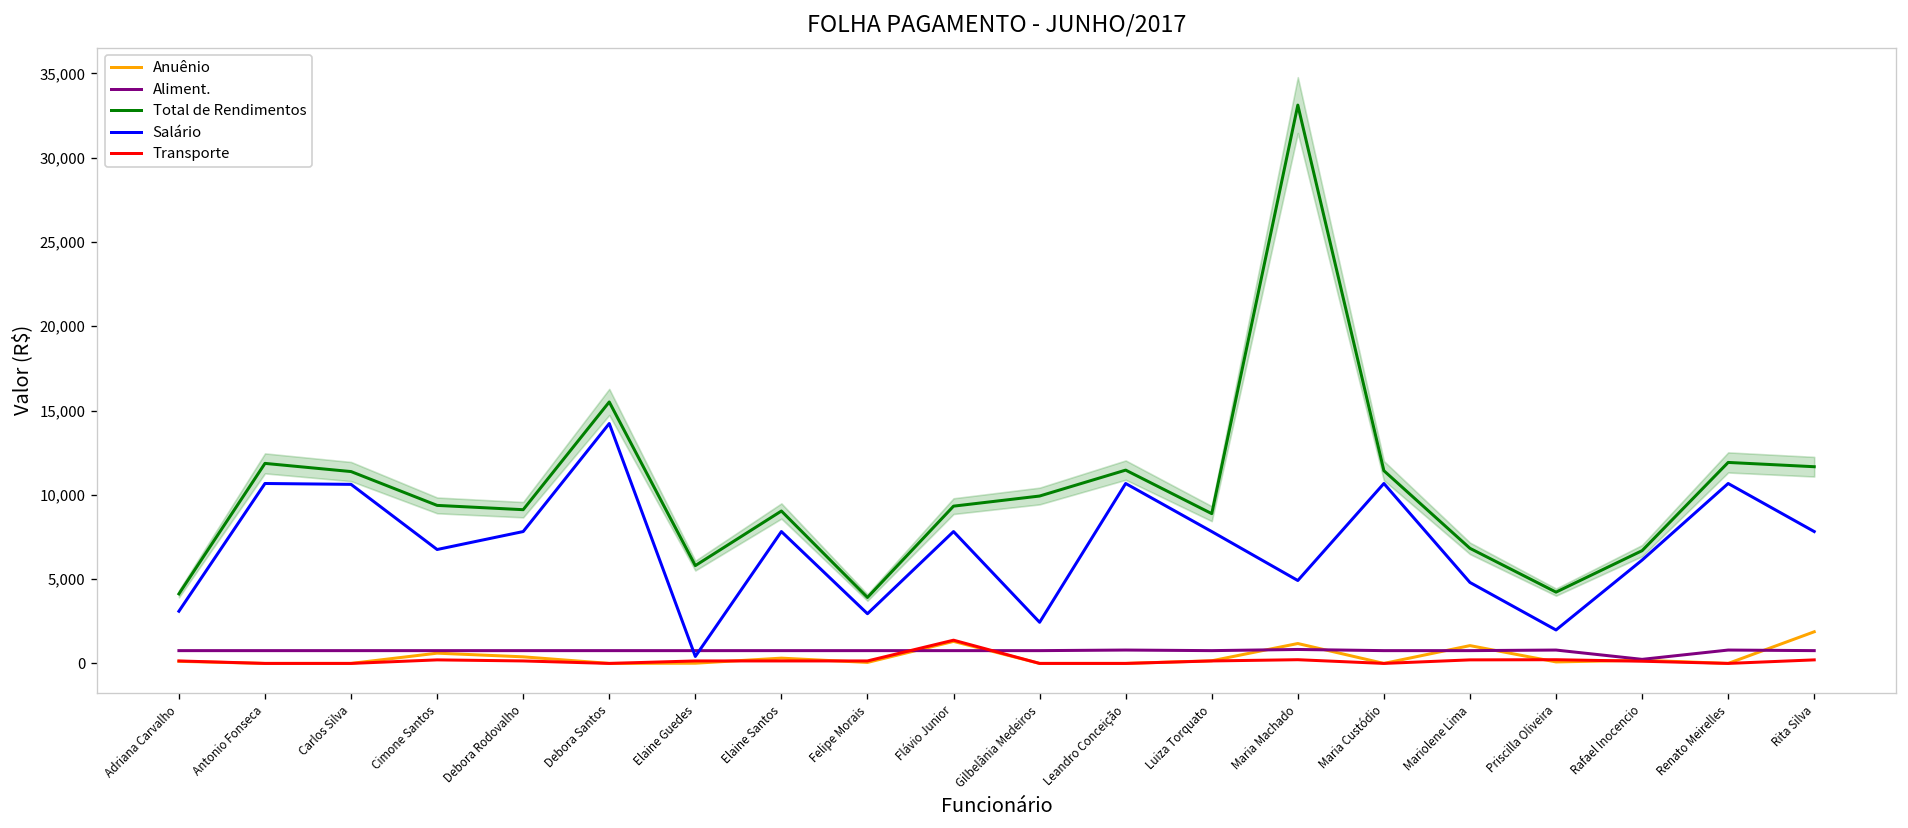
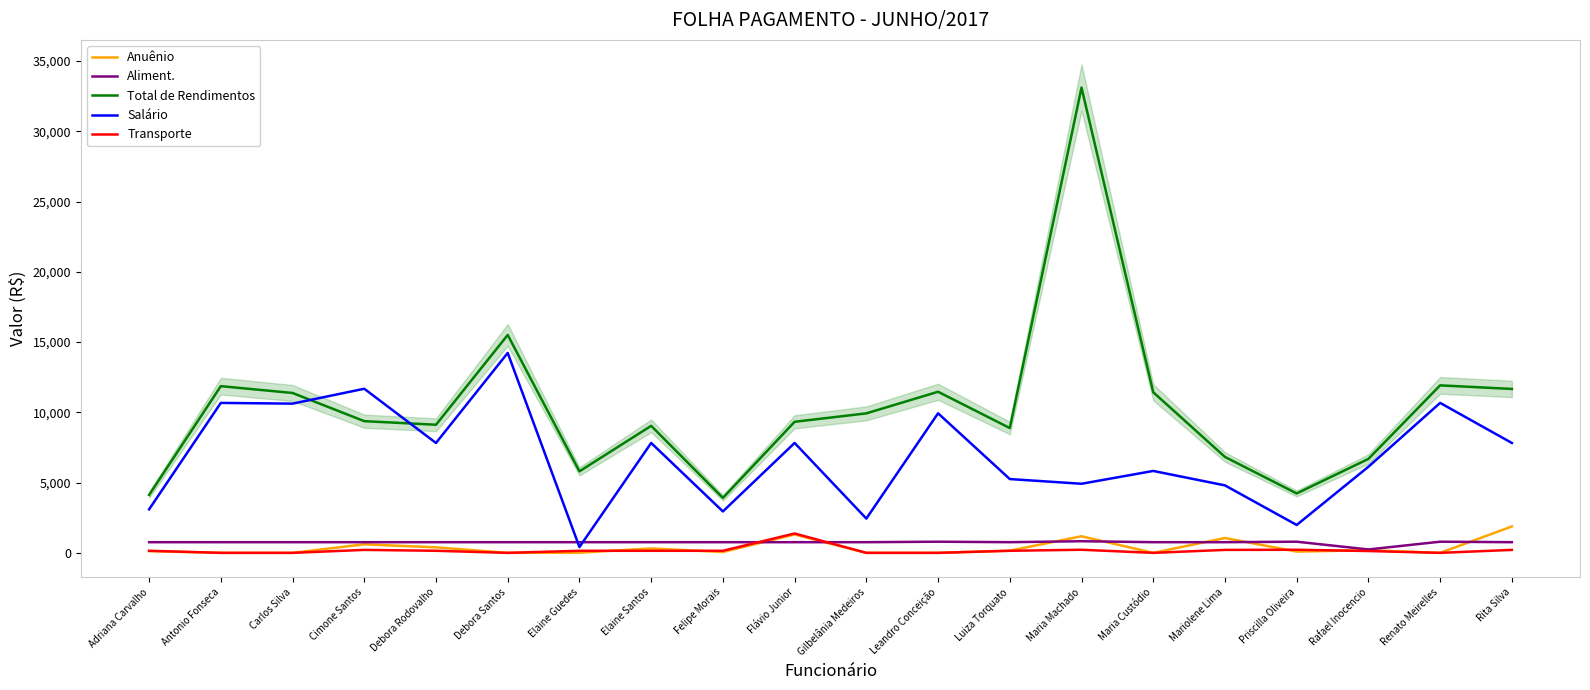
  {
    "Anuênio": {
      "Debora Rodovalho": "400",
      "Maria Machado": "1,200",
      "Mariolene Lima": "1,100",
      "Rita Silva": "1,900"
    },
    "Aliment.": {
      "Adriana Carvalho": "800",
      "Antonio Fonseca": "800",
      "Carlos Silva": "800",
      "Debora Rodovalho": "800",
      "Debora Santos": "800",
      "Elaine Guedes": "800",
      "Elaine Santos": "800",
      "Felipe Morais": "800",
      "Flávio Junior": "800",
      "Gilbelânia Medeiros": "800",
      "Leandro Conceição": "800",
      "Luiza Torquato": "800",
      "Maria Machado": "800",
      "Maria Custódio": "800",
      "Mariolene Lima": "800",
      "Priscilla Oliveira": "800",
      "Renato Meirelles": "800",
      "Rita Silva": "800"
    },
    "Salário": {
      "Adriana Carvalho": "3,100",
      "Antonio Fonseca": "10,700",
      "Carlos Silva": "10,600",
-     "Cimone Santos": "6,800",
+     "Cimone Santos": "11,700",
      "Debora Rodovalho": "7,800",
      "Debora Santos": "14,200",
      "Elaine Guedes": "400",
      "Elaine Santos": "7,800",
      "Felipe Morais": "2,900",
      "Flávio Junior": "7,800",
      "Gilbelânia Medeiros": "2,400",
-     "Leandro Conceição": "10,700",
-     "Luiza Torquato": "7,800",
+     "Leandro Conceição": "9,900",
+     "Luiza Torquato": "5,300",
      "Maria Machado": "4,900",
-     "Maria Custódio": "10,700",
+     "Maria Custódio": "5,800",
      "Mariolene Lima": "4,800",
      "Priscilla Oliveira": "2,000",
      "Rafael Inocencio": "6,100",
      "Renato Meirelles": "10,700",
      "Rita Silva": "7,800"
    },
    "Transporte": {
      "Cimone Santos": "200",
      "Debora Rodovalho": "100",
      "Maria Machado": "200",
      "Mariolene Lima": "200",
      "Rita Silva": "200"
    }
  }
